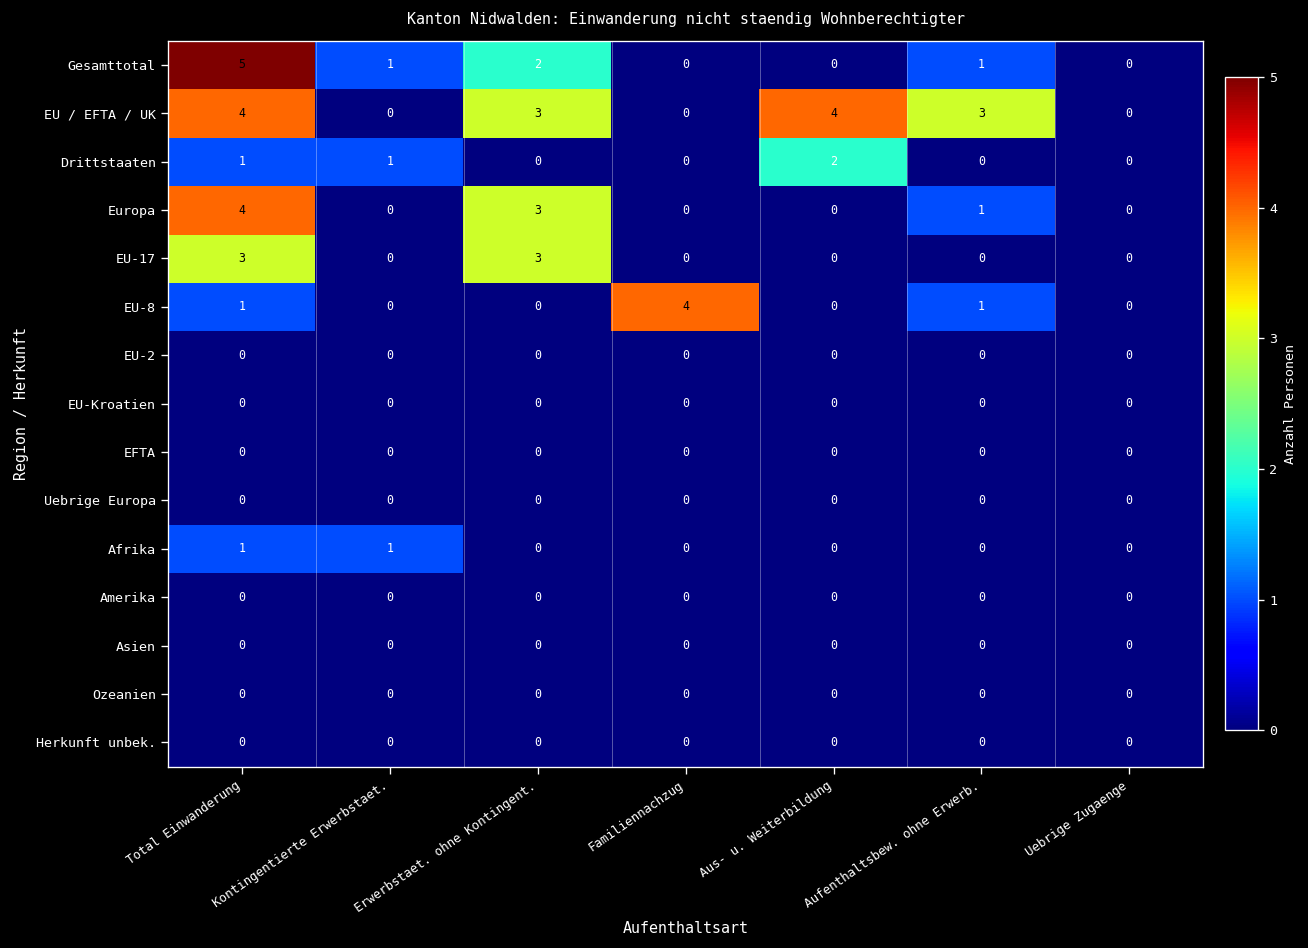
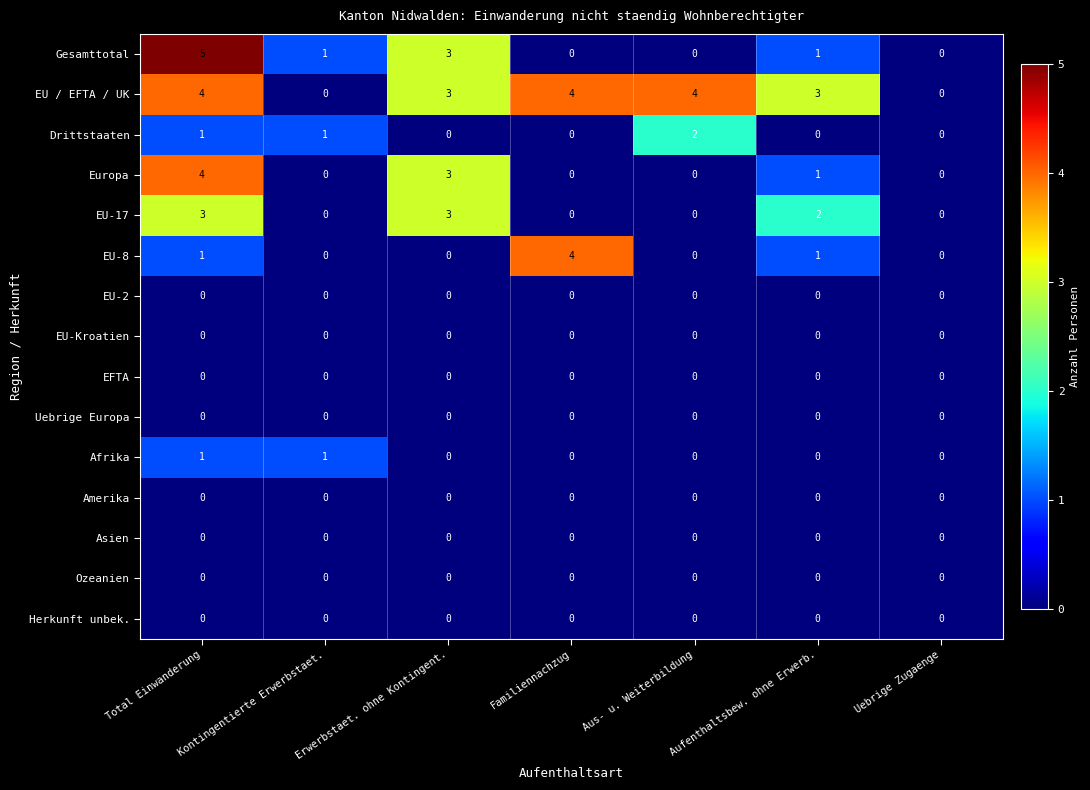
  {
    "Gesamttotal": {
      "Total Einwanderung": 5,
      "Kontingentierte Erwerbstaet.": 1,
-     "Erwerbstaet. ohne Kontingent.": 2,
+     "Erwerbstaet. ohne Kontingent.": 3,
      "Familiennachzug": 0,
      "Aus- u. Weiterbildung": 0,
      "Aufenthaltsbew. ohne Erwerb.": 1,
      "Uebrige Zugaenge": 0
    },
    "EU / EFTA / UK": {
      "Total Einwanderung": 4,
      "Kontingentierte Erwerbstaet.": 0,
      "Erwerbstaet. ohne Kontingent.": 3,
-     "Familiennachzug": 0,
+     "Familiennachzug": 4,
      "Aus- u. Weiterbildung": 4,
      "Aufenthaltsbew. ohne Erwerb.": 3,
      "Uebrige Zugaenge": 0
    },
    "Drittstaaten": {
      "Total Einwanderung": 1,
      "Kontingentierte Erwerbstaet.": 1,
      "Erwerbstaet. ohne Kontingent.": 0,
      "Familiennachzug": 0,
      "Aus- u. Weiterbildung": 2,
      "Aufenthaltsbew. ohne Erwerb.": 0,
      "Uebrige Zugaenge": 0
    },
    "Europa": {
      "Total Einwanderung": 4,
      "Kontingentierte Erwerbstaet.": 0,
      "Erwerbstaet. ohne Kontingent.": 3,
      "Familiennachzug": 0,
      "Aus- u. Weiterbildung": 0,
      "Aufenthaltsbew. ohne Erwerb.": 1,
      "Uebrige Zugaenge": 0
    },
    "EU-17": {
      "Total Einwanderung": 3,
      "Kontingentierte Erwerbstaet.": 0,
      "Erwerbstaet. ohne Kontingent.": 3,
      "Familiennachzug": 0,
      "Aus- u. Weiterbildung": 0,
-     "Aufenthaltsbew. ohne Erwerb.": 0,
+     "Aufenthaltsbew. ohne Erwerb.": 2,
      "Uebrige Zugaenge": 0
    },
    "EU-8": {
      "Total Einwanderung": 1,
      "Kontingentierte Erwerbstaet.": 0,
      "Erwerbstaet. ohne Kontingent.": 0,
      "Familiennachzug": 4,
      "Aus- u. Weiterbildung": 0,
      "Aufenthaltsbew. ohne Erwerb.": 1,
      "Uebrige Zugaenge": 0
    },
    "EU-2": {
      "Total Einwanderung": 0,
      "Kontingentierte Erwerbstaet.": 0,
      "Erwerbstaet. ohne Kontingent.": 0,
      "Familiennachzug": 0,
      "Aus- u. Weiterbildung": 0,
      "Aufenthaltsbew. ohne Erwerb.": 0,
      "Uebrige Zugaenge": 0
    },
    "EU-Kroatien": {
      "Total Einwanderung": 0,
      "Kontingentierte Erwerbstaet.": 0,
      "Erwerbstaet. ohne Kontingent.": 0,
      "Familiennachzug": 0,
      "Aus- u. Weiterbildung": 0,
      "Aufenthaltsbew. ohne Erwerb.": 0,
      "Uebrige Zugaenge": 0
    },
    "EFTA": {
      "Total Einwanderung": 0,
      "Kontingentierte Erwerbstaet.": 0,
      "Erwerbstaet. ohne Kontingent.": 0,
      "Familiennachzug": 0,
      "Aus- u. Weiterbildung": 0,
      "Aufenthaltsbew. ohne Erwerb.": 0,
      "Uebrige Zugaenge": 0
    },
    "Uebrige Europa": {
      "Total Einwanderung": 0,
      "Kontingentierte Erwerbstaet.": 0,
      "Erwerbstaet. ohne Kontingent.": 0,
      "Familiennachzug": 0,
      "Aus- u. Weiterbildung": 0,
      "Aufenthaltsbew. ohne Erwerb.": 0,
      "Uebrige Zugaenge": 0
    },
    "Afrika": {
      "Total Einwanderung": 1,
      "Kontingentierte Erwerbstaet.": 1,
      "Erwerbstaet. ohne Kontingent.": 0,
      "Familiennachzug": 0,
      "Aus- u. Weiterbildung": 0,
      "Aufenthaltsbew. ohne Erwerb.": 0,
      "Uebrige Zugaenge": 0
    },
    "Amerika": {
      "Total Einwanderung": 0,
      "Kontingentierte Erwerbstaet.": 0,
      "Erwerbstaet. ohne Kontingent.": 0,
      "Familiennachzug": 0,
      "Aus- u. Weiterbildung": 0,
      "Aufenthaltsbew. ohne Erwerb.": 0,
      "Uebrige Zugaenge": 0
    },
    "Asien": {
      "Total Einwanderung": 0,
      "Kontingentierte Erwerbstaet.": 0,
      "Erwerbstaet. ohne Kontingent.": 0,
      "Familiennachzug": 0,
      "Aus- u. Weiterbildung": 0,
      "Aufenthaltsbew. ohne Erwerb.": 0,
      "Uebrige Zugaenge": 0
    },
    "Ozeanien": {
      "Total Einwanderung": 0,
      "Kontingentierte Erwerbstaet.": 0,
      "Erwerbstaet. ohne Kontingent.": 0,
      "Familiennachzug": 0,
      "Aus- u. Weiterbildung": 0,
      "Aufenthaltsbew. ohne Erwerb.": 0,
      "Uebrige Zugaenge": 0
    },
    "Herkunft unbek.": {
      "Total Einwanderung": 0,
      "Kontingentierte Erwerbstaet.": 0,
      "Erwerbstaet. ohne Kontingent.": 0,
      "Familiennachzug": 0,
      "Aus- u. Weiterbildung": 0,
      "Aufenthaltsbew. ohne Erwerb.": 0,
      "Uebrige Zugaenge": 0
    }
  }
